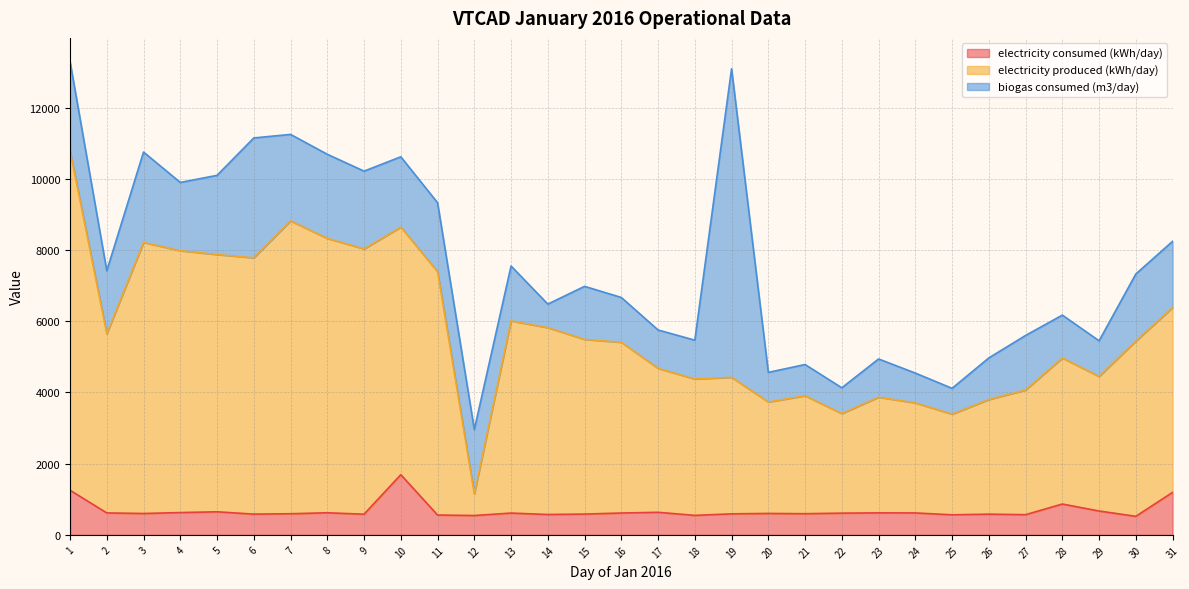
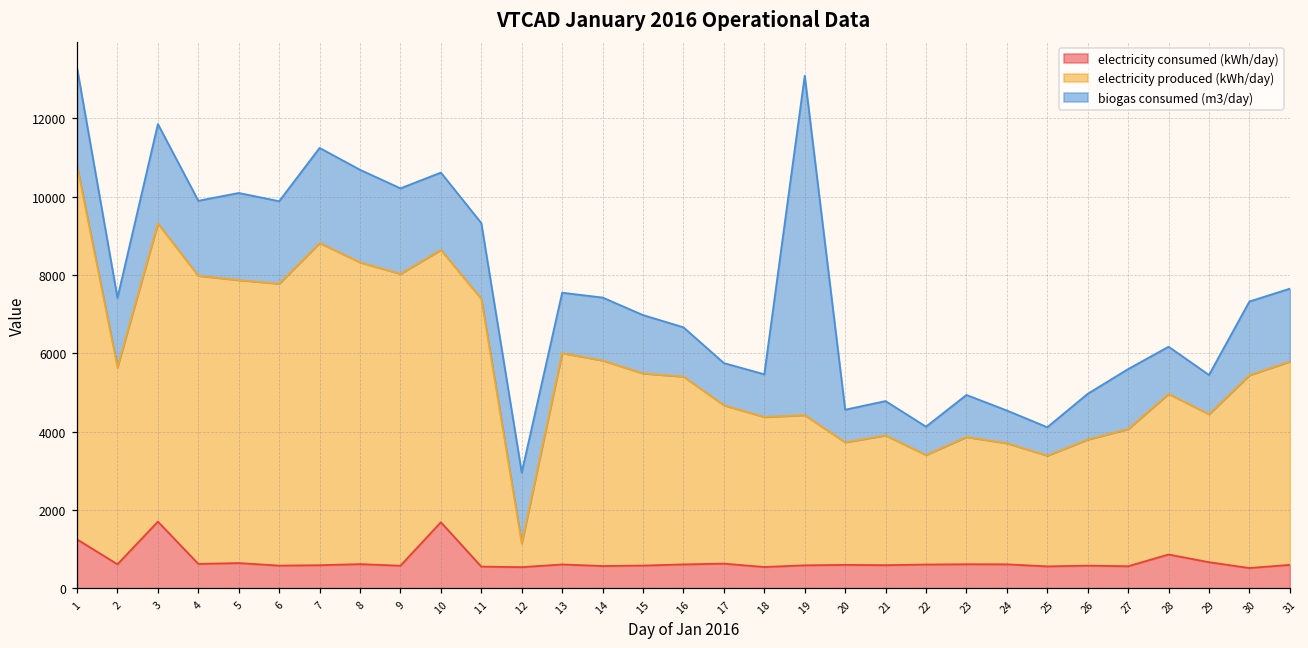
  {
    "electricity consumed (kWh/day)": {
      "1": 1300,
      "2": 600,
-     "3": 600,
+     "3": 1700,
      "4": 600,
      "5": 600,
      "6": 600,
      "7": 600,
      "8": 600,
      "9": 600,
      "10": 1700,
      "11": 600,
      "12": 500,
      "13": 600,
      "14": 600,
      "15": 600,
      "16": 600,
      "17": 600,
      "18": 500,
      "19": 600,
      "20": 600,
      "21": 600,
      "22": 600,
      "23": 600,
      "24": 600,
      "25": 600,
      "26": 600,
      "27": 600,
      "28": 900,
      "29": 700,
      "30": 500,
-     "31": 1200
+     "31": 600
    },
    "electricity produced (kWh/day)": {
      "1": 9500,
      "2": 5000,
      "3": 7600,
      "4": 7400,
      "5": 7200,
      "6": 7200,
      "7": 8200,
      "8": 7700,
      "9": 7400,
      "10": 7000,
      "11": 6800,
      "12": 600,
      "13": 5400,
      "14": 5200,
      "15": 4900,
      "16": 4800,
      "17": 4000,
      "18": 3800,
      "19": 3800,
      "20": 3100,
      "21": 3300,
      "22": 2800,
      "23": 3200,
      "24": 3100,
      "25": 2800,
      "26": 3200,
      "27": 3500,
      "28": 4100,
      "29": 3800,
      "30": 4900,
      "31": 5200
    },
    "biogas consumed (m3/day)": {
      "1": 2500,
      "2": 1800,
      "3": 2500,
      "4": 1900,
      "5": 2200,
-     "6": 3400,
+     "6": 2100,
      "7": 2400,
      "8": 2400,
      "9": 2200,
      "10": 2000,
      "11": 1900,
      "12": 1800,
      "13": 1500,
-     "14": 700,
+     "14": 1600,
      "15": 1500,
      "16": 1300,
      "17": 1100,
      "18": 1100,
      "19": 8700,
      "20": 800,
      "21": 900,
      "22": 700,
      "23": 1100,
      "24": 800,
      "25": 700,
      "26": 1200,
      "27": 1500,
      "28": 1200,
      "29": 1000,
      "30": 1900,
      "31": 1900
    }
  }
